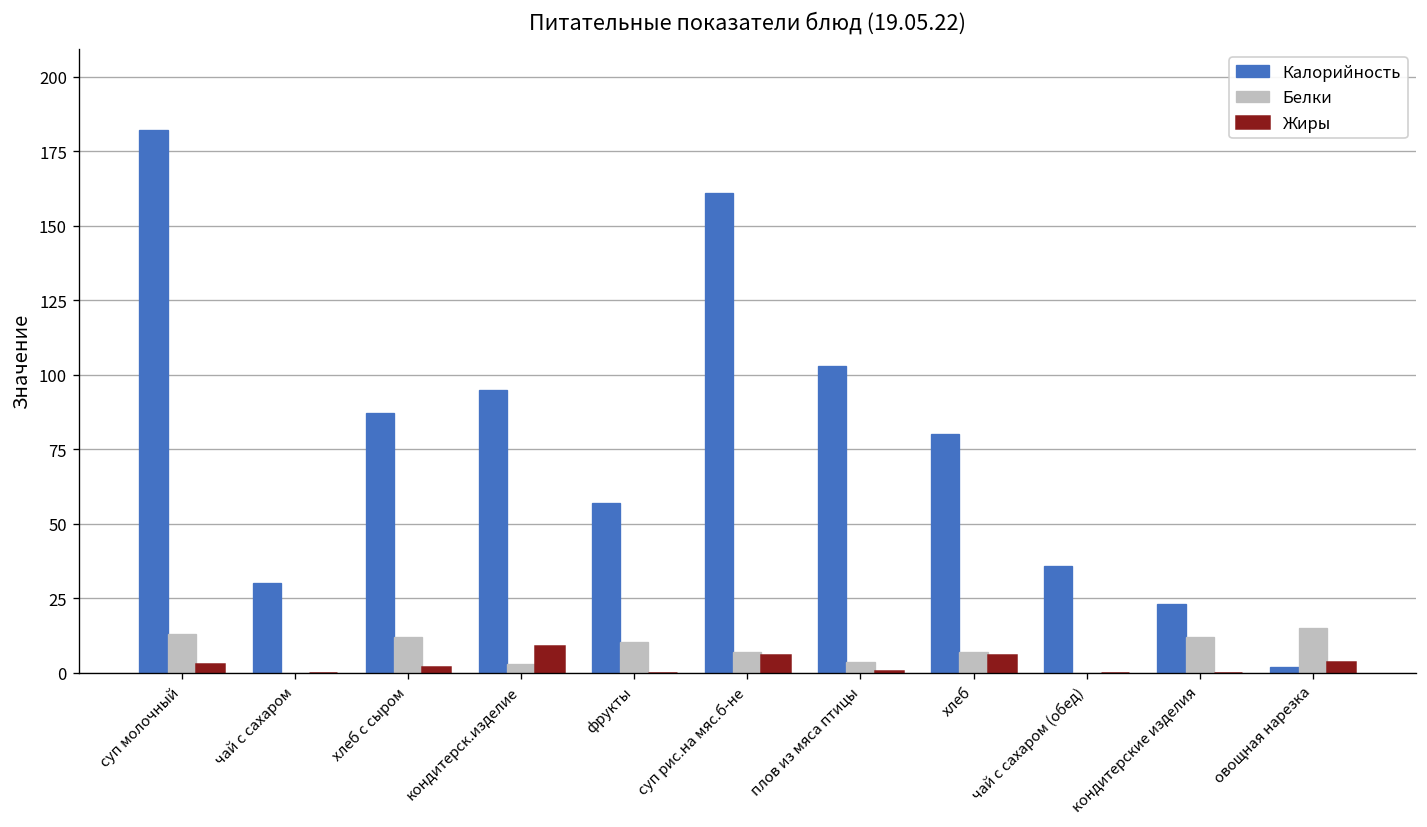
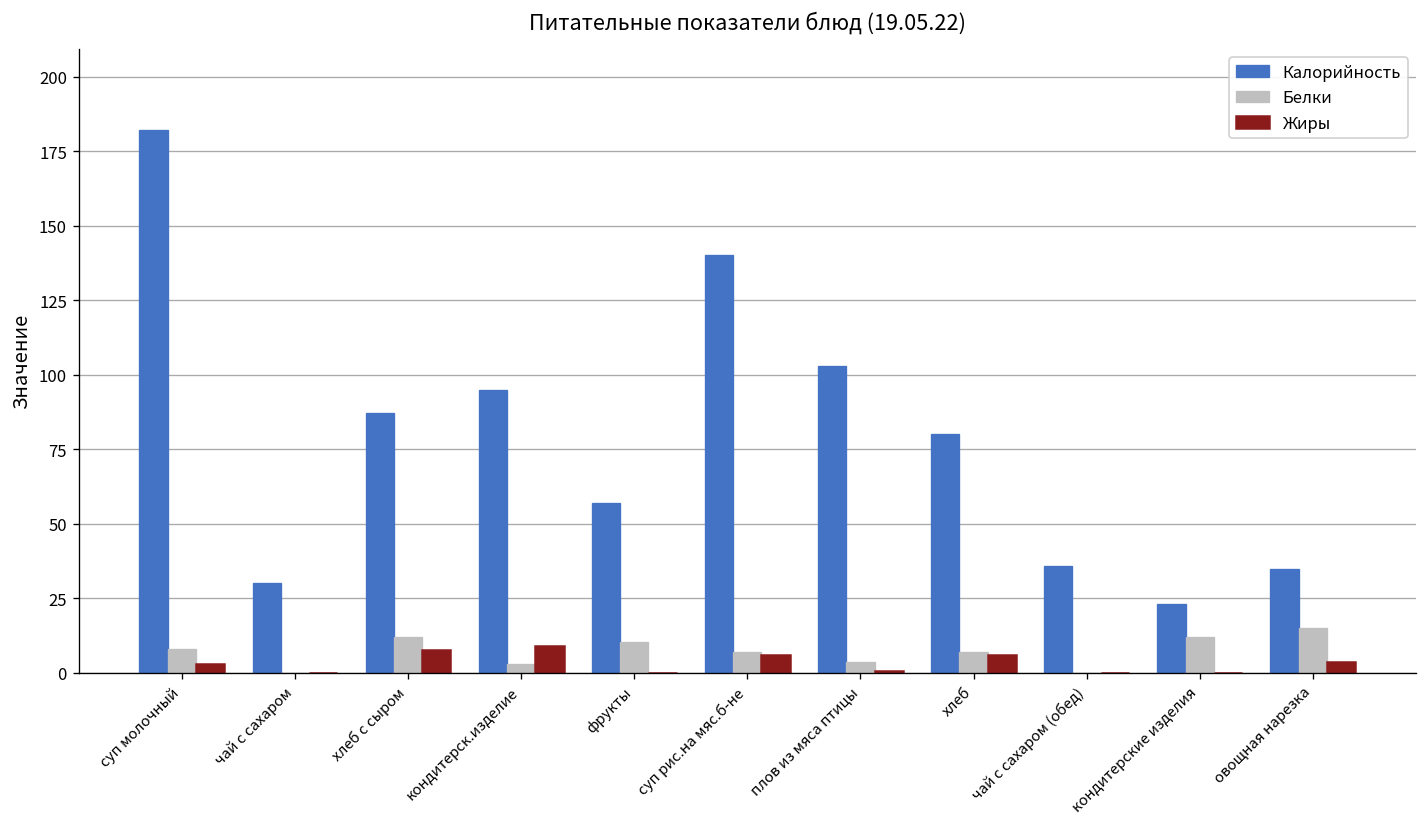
  {
    "Калорийность": {
      "суп молочный": 182,
      "чай с сахаром": 30,
      "хлеб с сыром": 87,
      "кондитерск.изделие": 95,
      "фрукты": 57,
-     "суп рис.на мяс.б-не": 161,
+     "суп рис.на мяс.б-не": 140,
      "плов из мяса птицы": 103,
      "хлеб": 80,
      "чай с сахаром (обед)": 36,
      "кондитерские изделия": 23,
-     "овощная нарезка": 2
+     "овощная нарезка": 35
    },
    "Белки": {
-     "суп молочный": 13,
+     "суп молочный": 8,
      "чай с сахаром": 0,
      "хлеб с сыром": 12,
      "кондитерск.изделие": 3,
      "фрукты": 10,
      "суп рис.на мяс.б-не": 7,
      "плов из мяса птицы": 4,
      "хлеб": 7,
      "чай с сахаром (обед)": 0,
      "кондитерские изделия": 12,
      "овощная нарезка": 15
    },
    "Жиры": {
      "суп молочный": 3,
      "чай с сахаром": 0,
-     "хлеб с сыром": 2,
+     "хлеб с сыром": 8,
      "кондитерск.изделие": 9,
      "фрукты": 0,
      "суп рис.на мяс.б-не": 6,
      "хлеб": 6,
      "чай с сахаром (обед)": 0,
      "кондитерские изделия": 0,
      "овощная нарезка": 4
    }
  }
